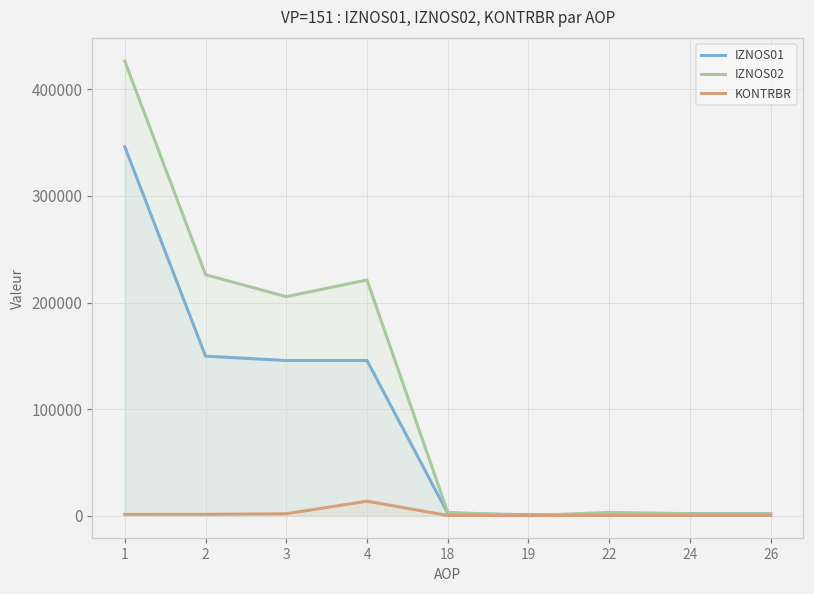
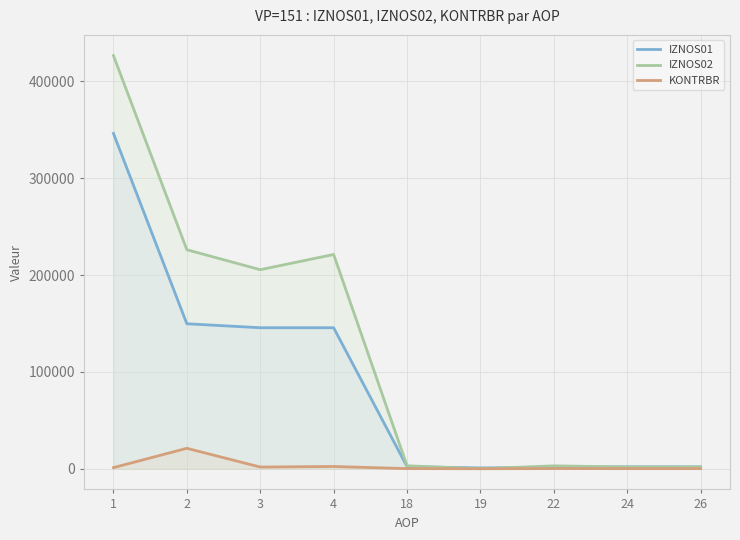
  {
    "IZNOS01": {
      "1": 350000,
      "2": 150000,
      "3": 150000,
      "4": 150000
    },
    "IZNOS02": {
      "1": 430000,
      "2": 230000,
      "3": 210000,
      "4": 220000
    },
    "KONTRBR": {
      "1": 0,
-     "2": 0,
+     "2": 20000,
      "3": 0,
-     "4": 10000
+     "4": 0
    }
  }
